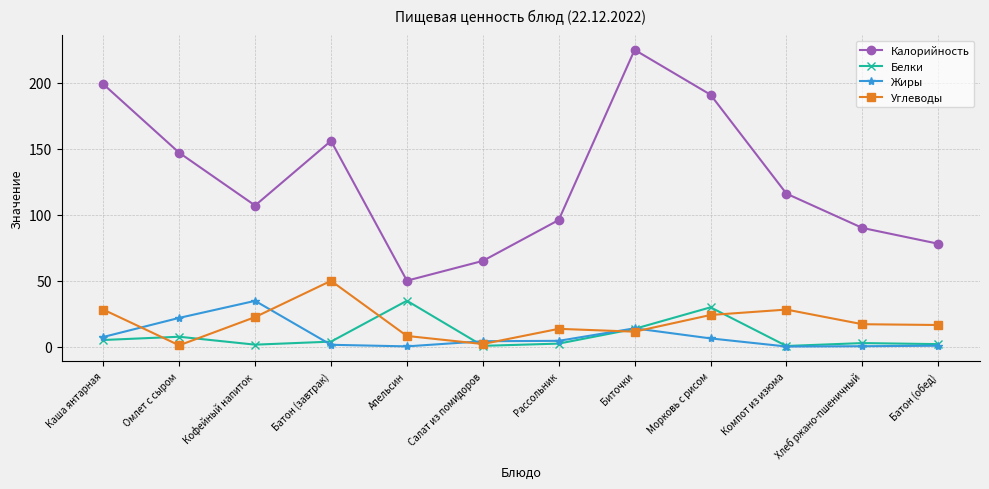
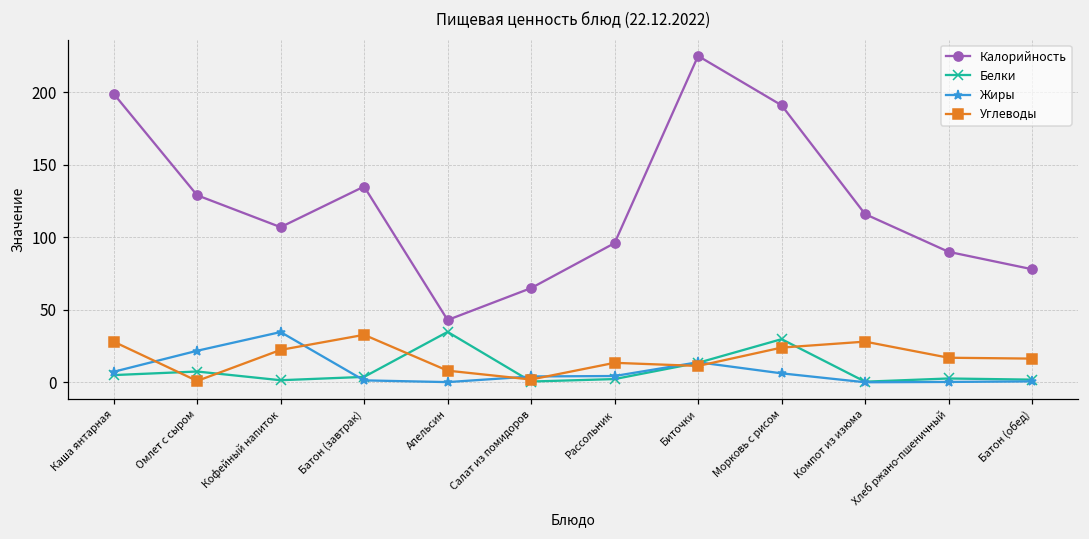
  {
    "Калорийность": {
      "Каша янтарная": 199,
-     "Омлет с сыром": 147,
+     "Омлет с сыром": 129,
      "Кофейный напиток": 107,
-     "Батон (завтрак)": 156,
-     "Апельсин": 50,
+     "Батон (завтрак)": 135,
+     "Апельсин": 43,
      "Салат из помидоров": 65,
      "Рассольник": 96,
      "Биточки": 225,
      "Морковь с рисом": 191,
      "Компот из изюма": 116,
      "Хлеб ржано-пшеничный": 90,
      "Батон (обед)": 78
    },
    "Белки": {
      "Каша янтарная": 5,
      "Омлет с сыром": 8,
      "Кофейный напиток": 2,
      "Батон (завтрак)": 4,
      "Апельсин": 35,
      "Рассольник": 2,
      "Морковь с рисом": 30,
      "Хлеб ржано-пшеничный": 3
    },
    "Жиры": {
      "Каша янтарная": 7,
      "Омлет с сыром": 22,
      "Кофейный напиток": 35,
      "Батон (завтрак)": 1,
      "Апельсин": 0,
      "Салат из помидоров": 4,
      "Рассольник": 4,
      "Морковь с рисом": 6,
      "Хлеб ржано-пшеничный": 0
    },
    "Углеводы": {
      "Каша янтарная": 28,
      "Омлет с сыром": 1,
      "Кофейный напиток": 22,
-     "Батон (завтрак)": 50,
+     "Батон (завтрак)": 33,
      "Апельсин": 8,
      "Рассольник": 14,
      "Биточки": 11,
      "Морковь с рисом": 24,
      "Компот из изюма": 28,
      "Хлеб ржано-пшеничный": 17,
      "Батон (обед)": 16
    }
  }
